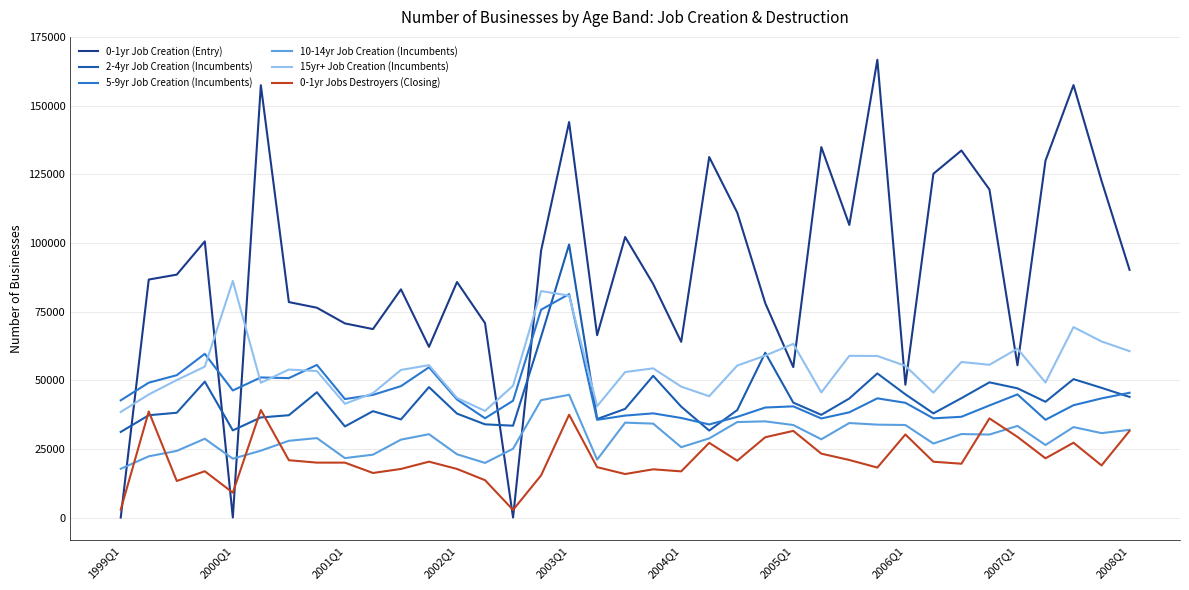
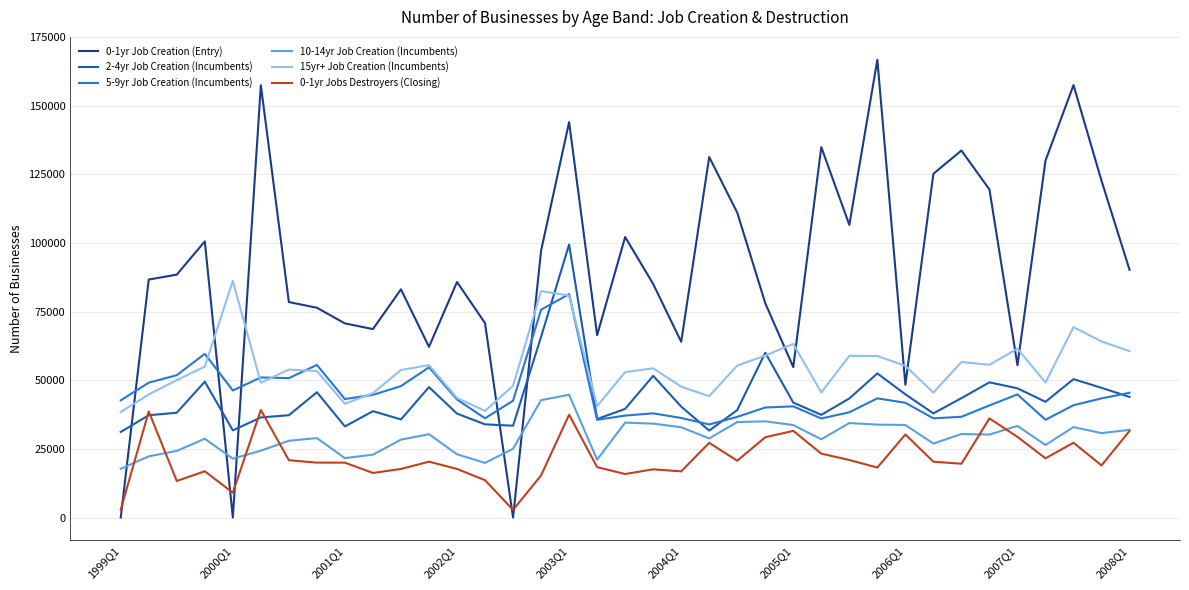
  {
    "10-14yr Job Creation (Incumbents)": {
      "1999Q1": 18000,
      "2000Q1": 21000,
      "2001Q1": 22000,
      "2002Q1": 23000,
      "2003Q1": 45000,
-     "2004Q1": 26000,
+     "2004Q1": 33000,
      "2005Q1": 34000,
      "2006Q1": 34000,
      "2007Q1": 33000
    },
    "15yr+ Job Creation (Incumbents)": {
      "1999Q1": 38000,
      "2000Q1": 86000,
      "2001Q1": 41000,
      "2004Q1": 48000,
      "2005Q1": 63000,
      "2006Q1": 55000,
      "2007Q1": 62000,
      "2008Q1": 61000
    },
    "0-1yr Jobs Destroyers (Closing)": {
      "1999Q1": 3000,
      "2000Q1": 9000,
      "2001Q1": 20000,
      "2002Q1": 18000,
      "2003Q1": 37000,
      "2004Q1": 17000,
      "2005Q1": 32000,
      "2006Q1": 30000,
      "2007Q1": 29000
    }
  }
